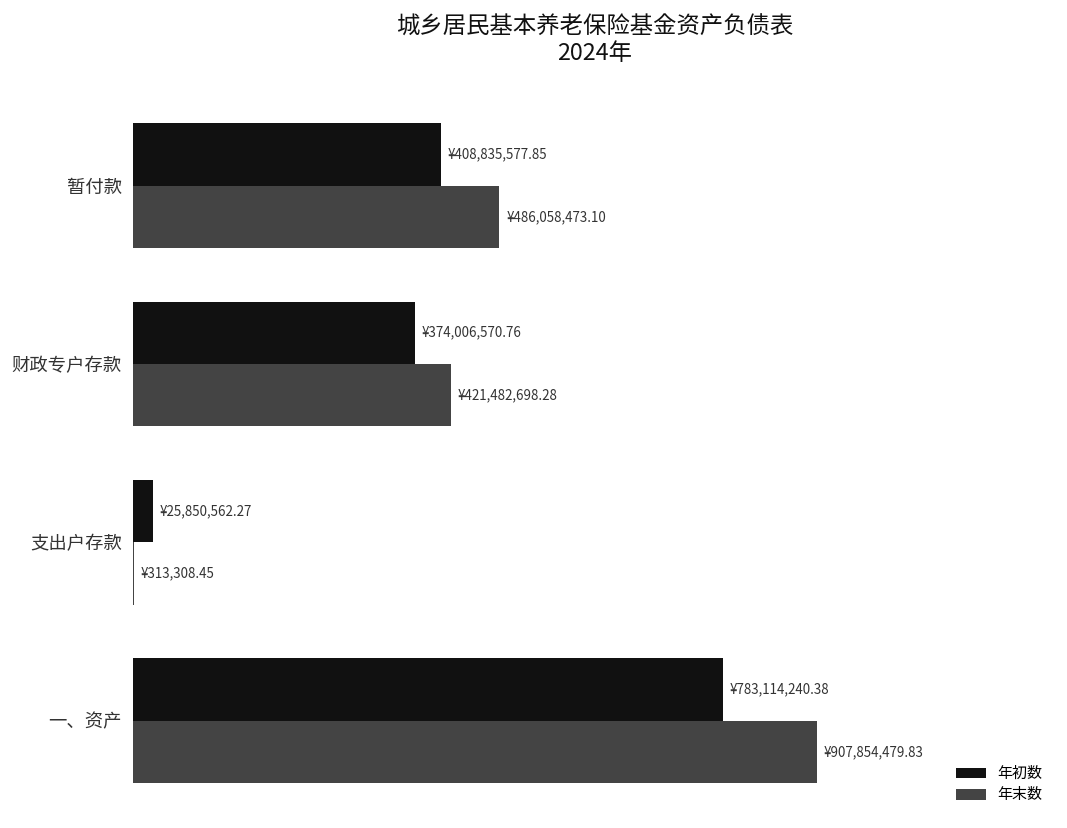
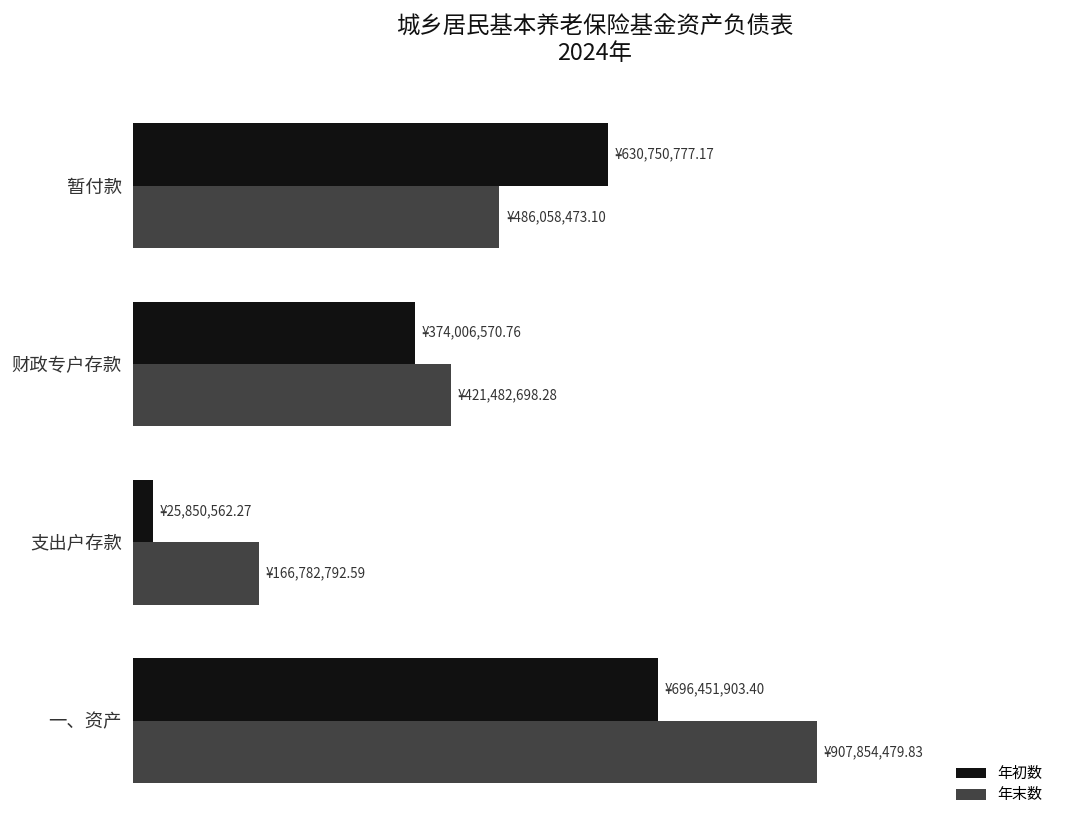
  {
    "年初数": {
-     "暂付款": "¥408,835,577.85",
+     "暂付款": "¥630,750,777.17",
      "财政专户存款": "¥374,006,570.76",
      "支出户存款": "¥25,850,562.27",
-     "一、资产": "¥783,114,240.38"
+     "一、资产": "¥696,451,903.40"
    },
    "年末数": {
      "暂付款": "¥486,058,473.10",
      "财政专户存款": "¥421,482,698.28",
-     "支出户存款": "¥313,308.45",
+     "支出户存款": "¥166,782,792.59",
      "一、资产": "¥907,854,479.83"
    }
  }
